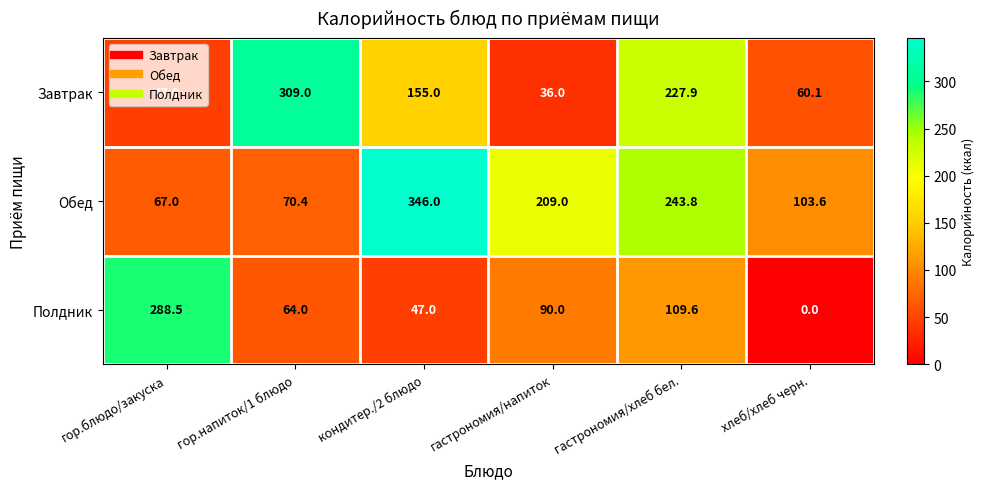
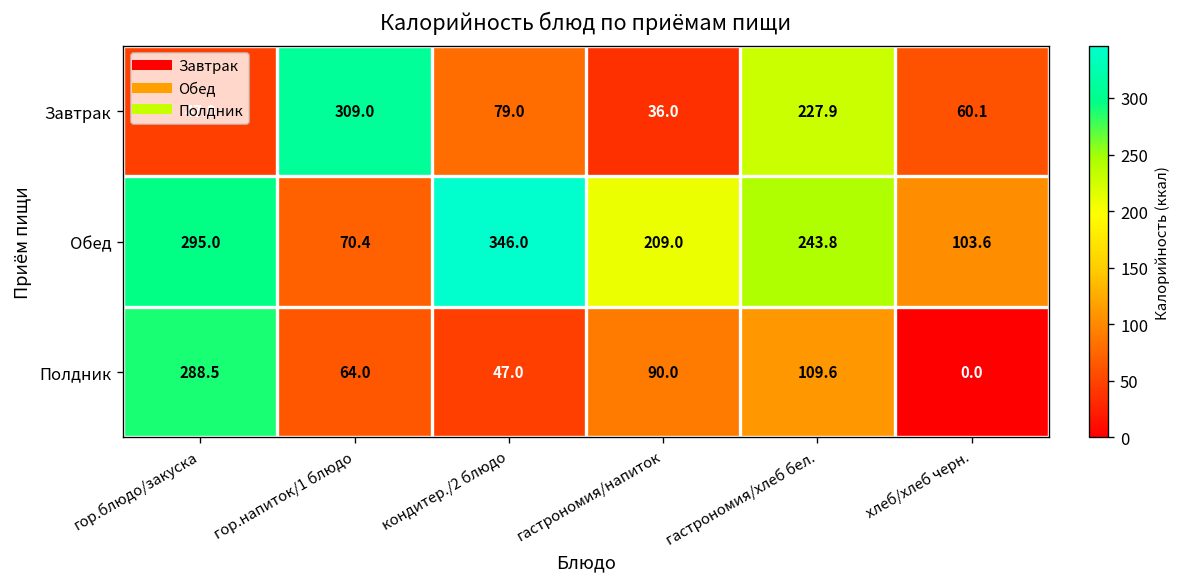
  {
    "Завтрак": {
      "гор.напиток/1 блюдо": 309.0,
-     "кондитер./2 блюдо": 155.0,
+     "кондитер./2 блюдо": 79.0,
      "гастрономия/напиток": 36.0,
      "гастрономия/хлеб бел.": 227.9,
      "хлеб/хлеб черн.": 60.1
    },
    "Обед": {
-     "гор.блюдо/закуска": 67.0,
+     "гор.блюдо/закуска": 295.0,
      "гор.напиток/1 блюдо": 70.4,
      "кондитер./2 блюдо": 346.0,
      "гастрономия/напиток": 209.0,
      "гастрономия/хлеб бел.": 243.8,
      "хлеб/хлеб черн.": 103.6
    },
    "Полдник": {
      "гор.блюдо/закуска": 288.5,
      "гор.напиток/1 блюдо": 64.0,
      "кондитер./2 блюдо": 47.0,
      "гастрономия/напиток": 90.0,
      "гастрономия/хлеб бел.": 109.6,
      "хлеб/хлеб черн.": 0.0
    }
  }
